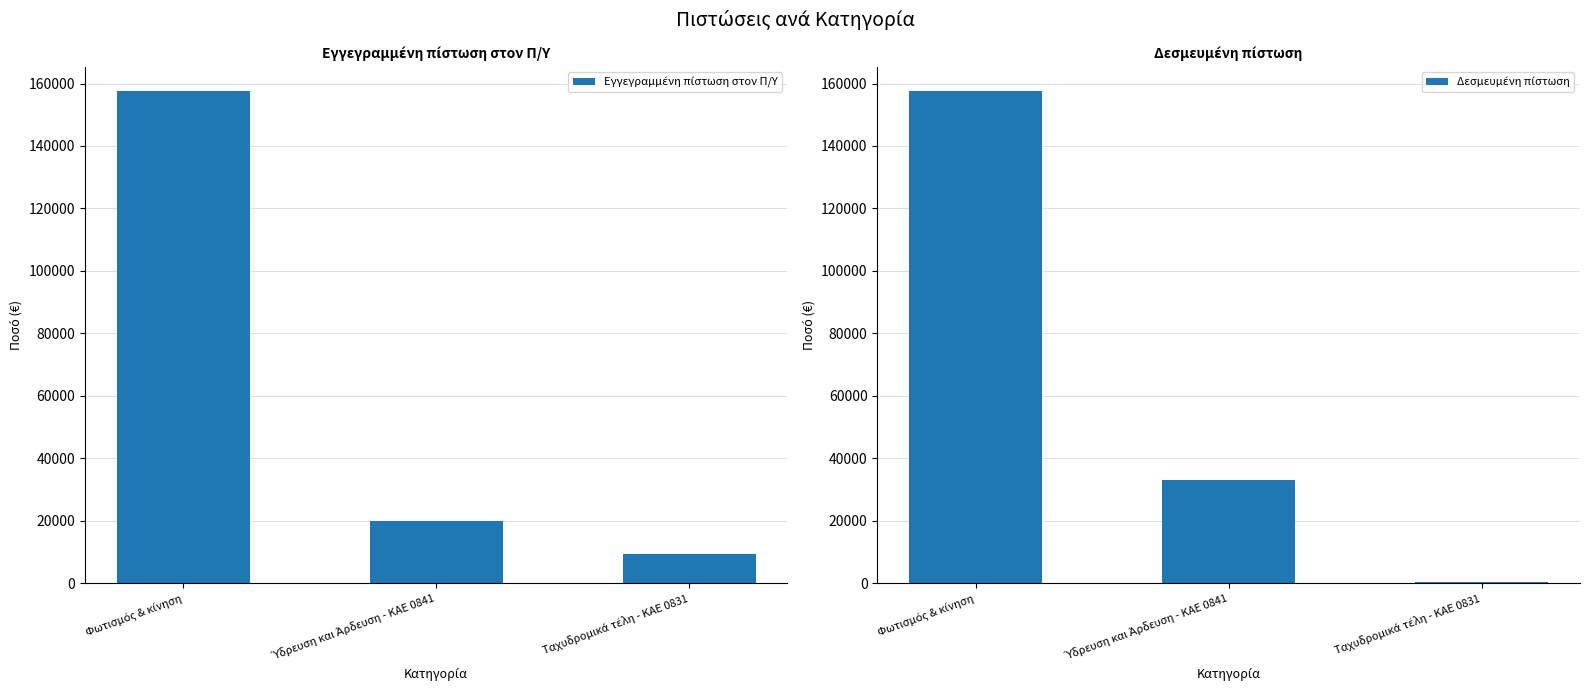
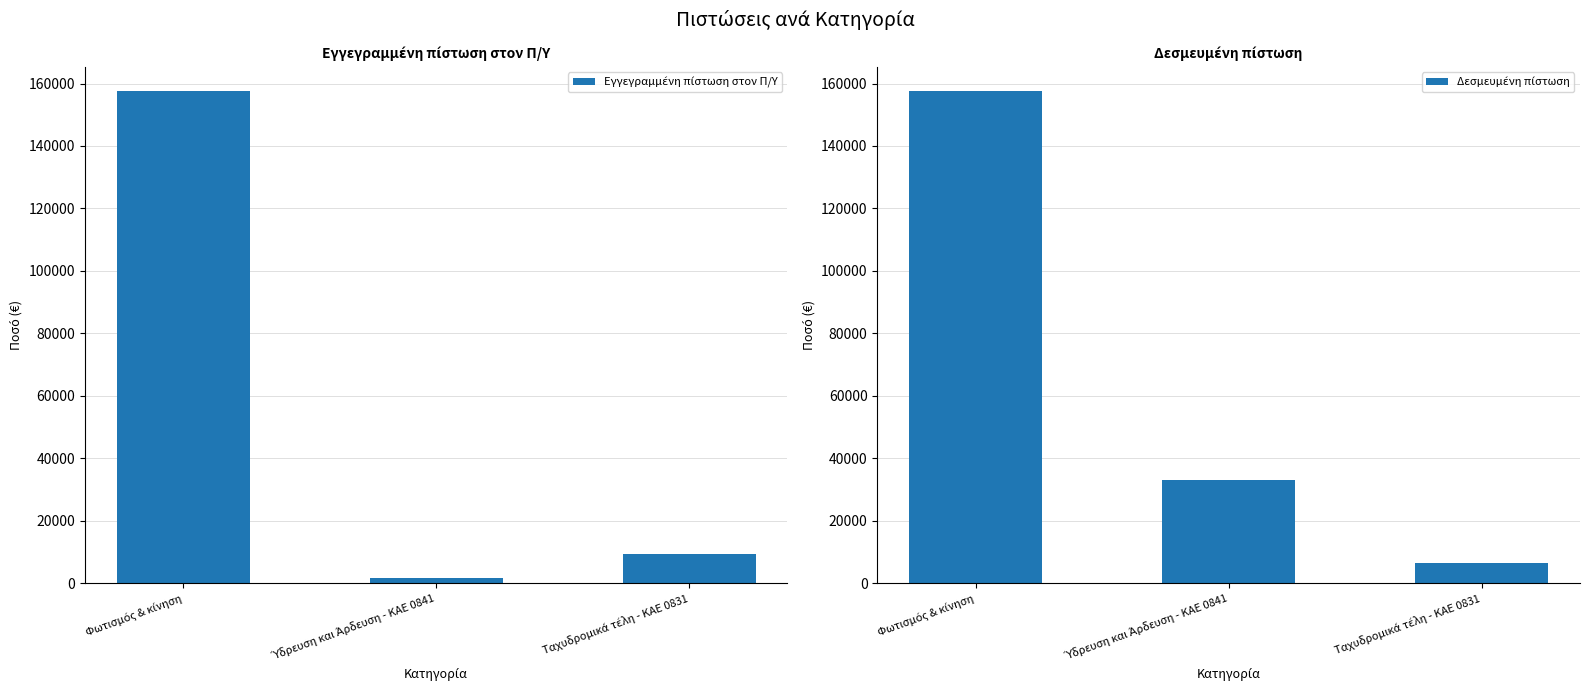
  {
    "Εγγεγραμμένη πίστωση στον Π/Υ": {
      "Φωτισμός & κίνηση": 157000,
-     "Ύδρευση και Άρδευση - ΚΑΕ 0841": 20000,
+     "Ύδρευση και Άρδευση - ΚΑΕ 0841": 2000,
      "Ταχυδρομικά τέλη - ΚΑΕ 0831": 9000
    },
    "Δεσμευμένη πίστωση": {
      "Φωτισμός & κίνηση": 157000,
      "Ύδρευση και Άρδευση - ΚΑΕ 0841": 33000,
-     "Ταχυδρομικά τέλη - ΚΑΕ 0831": 1000
+     "Ταχυδρομικά τέλη - ΚΑΕ 0831": 6000
    }
  }
